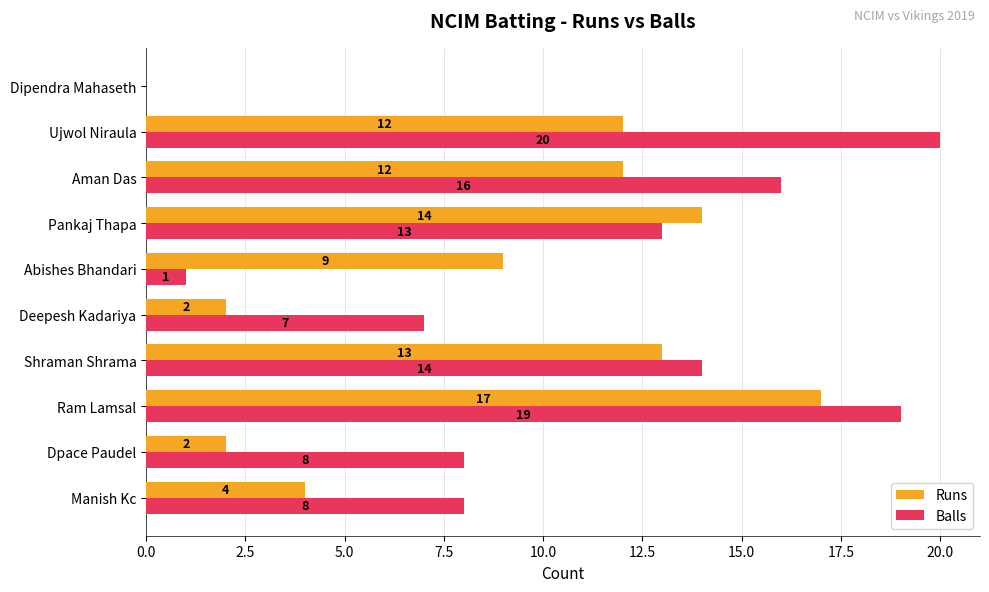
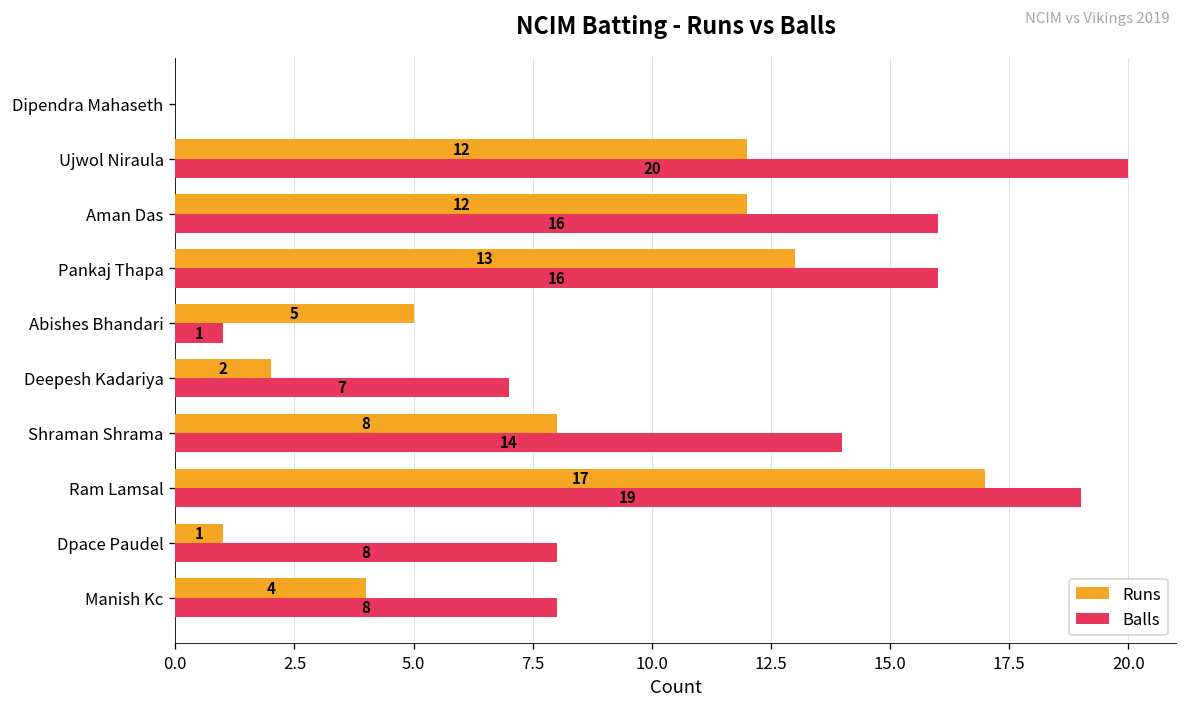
  {
    "Runs": {
      "Ujwol Niraula": 12,
      "Aman Das": 12,
-     "Pankaj Thapa": 14,
-     "Abishes Bhandari": 9,
+     "Pankaj Thapa": 13,
+     "Abishes Bhandari": 5,
      "Deepesh Kadariya": 2,
-     "Shraman Shrama": 13,
+     "Shraman Shrama": 8,
      "Ram Lamsal": 17,
-     "Dpace Paudel": 2,
+     "Dpace Paudel": 1,
      "Manish Kc": 4
    },
    "Balls": {
      "Ujwol Niraula": 20,
      "Aman Das": 16,
-     "Pankaj Thapa": 13,
+     "Pankaj Thapa": 16,
      "Abishes Bhandari": 1,
      "Deepesh Kadariya": 7,
      "Shraman Shrama": 14,
      "Ram Lamsal": 19,
      "Dpace Paudel": 8,
      "Manish Kc": 8
    }
  }
